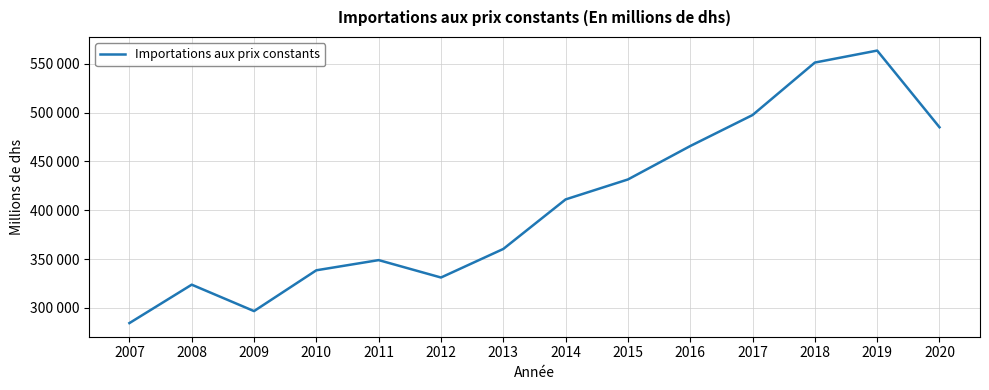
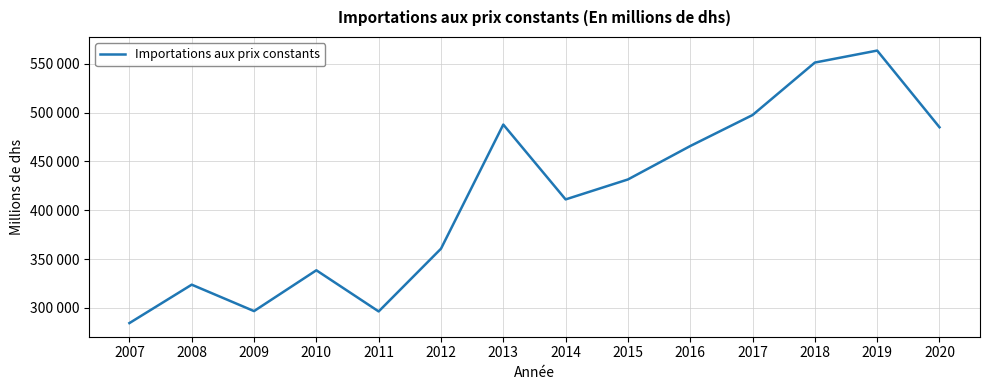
  {
    "2007": 280000,
    "2008": 320000,
    "2009": 300000,
    "2010": 340000,
-   "2011": 350000,
-   "2012": 330000,
-   "2013": 360000,
+   "2011": 300000,
+   "2012": 360000,
+   "2013": 490000,
    "2014": 410000,
    "2015": 430000,
    "2016": 470000,
    "2017": 500000,
    "2018": 550000,
    "2019": 560000,
    "2020": 490000
  }
